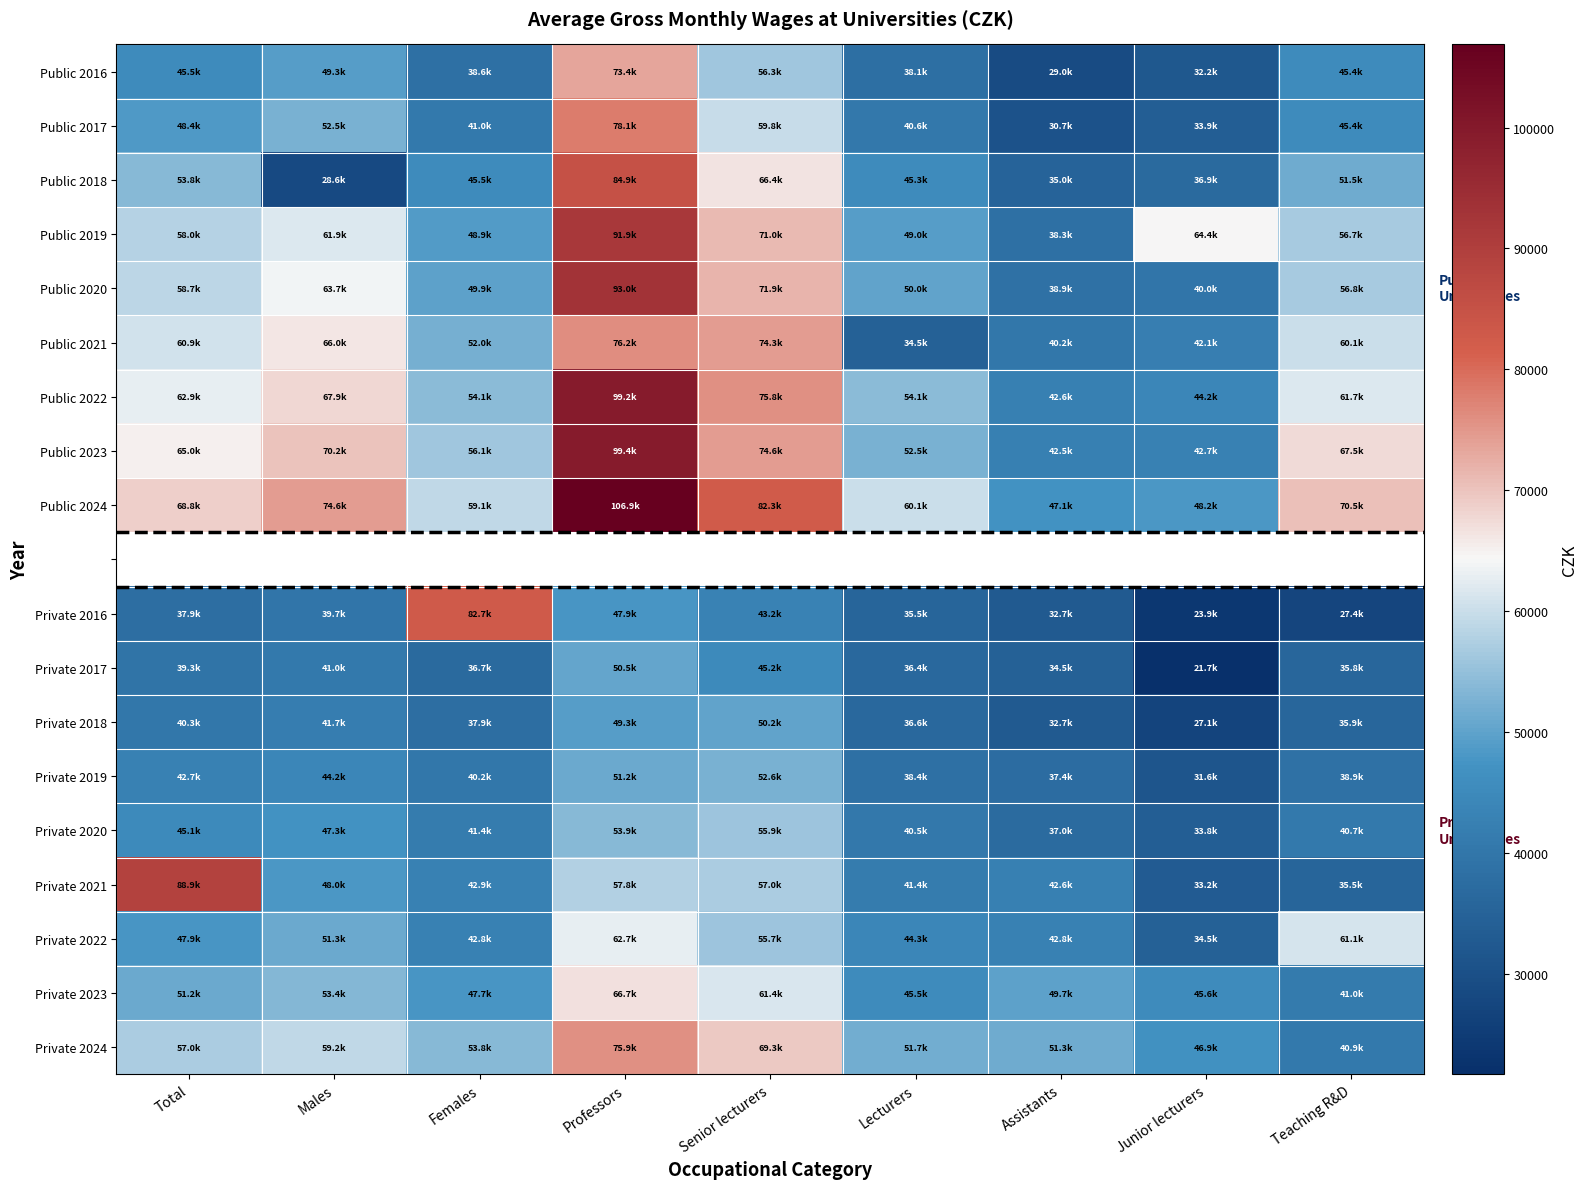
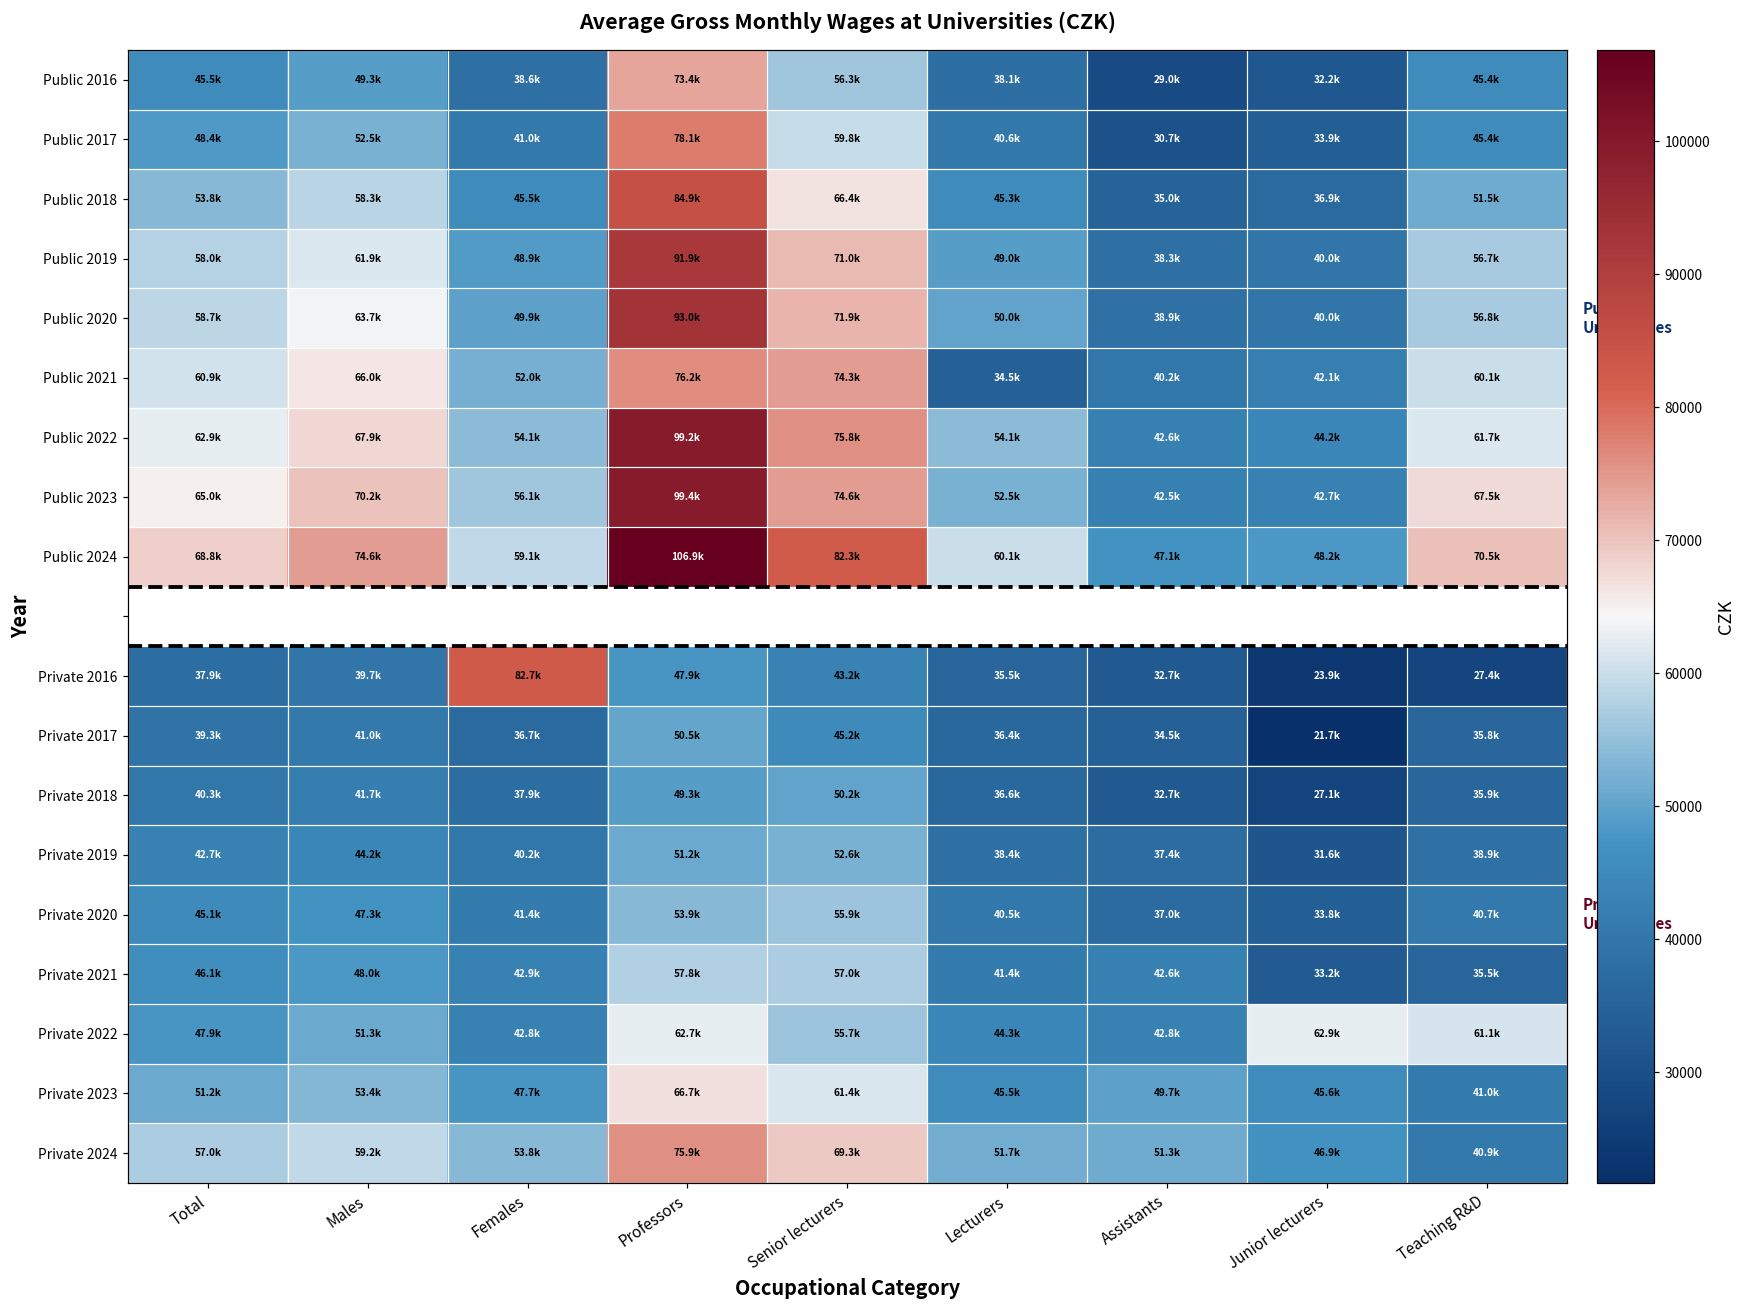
  {
    "Public 2016": {
      "Total": "45.5k",
      "Males": "49.3k",
      "Females": "38.6k",
      "Professors": "73.4k",
      "Senior lecturers": "56.3k",
      "Lecturers": "38.1k",
      "Assistants": "29.0k",
      "Junior lecturers": "32.2k",
      "Teaching R&D": "45.4k"
    },
    "Public 2017": {
      "Total": "48.4k",
      "Males": "52.5k",
      "Females": "41.0k",
      "Professors": "78.1k",
      "Senior lecturers": "59.8k",
      "Lecturers": "40.6k",
      "Assistants": "30.7k",
      "Junior lecturers": "33.9k",
      "Teaching R&D": "45.4k"
    },
    "Public 2018": {
      "Total": "53.8k",
-     "Males": "28.6k",
+     "Males": "58.3k",
      "Females": "45.5k",
      "Professors": "84.9k",
      "Senior lecturers": "66.4k",
      "Lecturers": "45.3k",
      "Assistants": "35.0k",
      "Junior lecturers": "36.9k",
      "Teaching R&D": "51.5k"
    },
    "Public 2019": {
      "Total": "58.0k",
      "Males": "61.9k",
      "Females": "48.9k",
      "Professors": "91.9k",
      "Senior lecturers": "71.0k",
      "Lecturers": "49.0k",
      "Assistants": "38.3k",
-     "Junior lecturers": "64.4k",
+     "Junior lecturers": "40.0k",
      "Teaching R&D": "56.7k"
    },
    "Public 2020": {
      "Total": "58.7k",
      "Males": "63.7k",
      "Females": "49.9k",
      "Professors": "93.0k",
      "Senior lecturers": "71.9k",
      "Lecturers": "50.0k",
      "Assistants": "38.9k",
      "Junior lecturers": "40.0k",
      "Teaching R&D": "56.8k"
    },
    "Public 2021": {
      "Total": "60.9k",
      "Males": "66.0k",
      "Females": "52.0k",
      "Professors": "76.2k",
      "Senior lecturers": "74.3k",
      "Lecturers": "34.5k",
      "Assistants": "40.2k",
      "Junior lecturers": "42.1k",
      "Teaching R&D": "60.1k"
    },
    "Public 2022": {
      "Total": "62.9k",
      "Males": "67.9k",
      "Females": "54.1k",
      "Professors": "99.2k",
      "Senior lecturers": "75.8k",
      "Lecturers": "54.1k",
      "Assistants": "42.6k",
      "Junior lecturers": "44.2k",
      "Teaching R&D": "61.7k"
    },
    "Public 2023": {
      "Total": "65.0k",
      "Males": "70.2k",
      "Females": "56.1k",
      "Professors": "99.4k",
      "Senior lecturers": "74.6k",
      "Lecturers": "52.5k",
      "Assistants": "42.5k",
      "Junior lecturers": "42.7k",
      "Teaching R&D": "67.5k"
    },
    "Public 2024": {
      "Total": "68.8k",
      "Males": "74.6k",
      "Females": "59.1k",
      "Professors": "106.9k",
      "Senior lecturers": "82.3k",
      "Lecturers": "60.1k",
      "Assistants": "47.1k",
      "Junior lecturers": "48.2k",
      "Teaching R&D": "70.5k"
    },
    "Private 2016": {
      "Total": "37.9k",
      "Males": "39.7k",
      "Females": "82.7k",
      "Professors": "47.9k",
      "Senior lecturers": "43.2k",
      "Lecturers": "35.5k",
      "Assistants": "32.7k",
      "Junior lecturers": "23.9k",
      "Teaching R&D": "27.4k"
    },
    "Private 2017": {
      "Total": "39.3k",
      "Males": "41.0k",
      "Females": "36.7k",
      "Professors": "50.5k",
      "Senior lecturers": "45.2k",
      "Lecturers": "36.4k",
      "Assistants": "34.5k",
      "Junior lecturers": "21.7k",
      "Teaching R&D": "35.8k"
    },
    "Private 2018": {
      "Total": "40.3k",
      "Males": "41.7k",
      "Females": "37.9k",
      "Professors": "49.3k",
      "Senior lecturers": "50.2k",
      "Lecturers": "36.6k",
      "Assistants": "32.7k",
      "Junior lecturers": "27.1k",
      "Teaching R&D": "35.9k"
    },
    "Private 2019": {
      "Total": "42.7k",
      "Males": "44.2k",
      "Females": "40.2k",
      "Professors": "51.2k",
      "Senior lecturers": "52.6k",
      "Lecturers": "38.4k",
      "Assistants": "37.4k",
      "Junior lecturers": "31.6k",
      "Teaching R&D": "38.9k"
    },
    "Private 2020": {
      "Total": "45.1k",
      "Males": "47.3k",
      "Females": "41.4k",
      "Professors": "53.9k",
      "Senior lecturers": "55.9k",
      "Lecturers": "40.5k",
      "Assistants": "37.0k",
      "Junior lecturers": "33.8k",
      "Teaching R&D": "40.7k"
    },
    "Private 2021": {
-     "Total": "88.9k",
+     "Total": "46.1k",
      "Males": "48.0k",
      "Females": "42.9k",
      "Professors": "57.8k",
      "Senior lecturers": "57.0k",
      "Lecturers": "41.4k",
      "Assistants": "42.6k",
      "Junior lecturers": "33.2k",
      "Teaching R&D": "35.5k"
    },
    "Private 2022": {
      "Total": "47.9k",
      "Males": "51.3k",
      "Females": "42.8k",
      "Professors": "62.7k",
      "Senior lecturers": "55.7k",
      "Lecturers": "44.3k",
      "Assistants": "42.8k",
-     "Junior lecturers": "34.5k",
+     "Junior lecturers": "62.9k",
      "Teaching R&D": "61.1k"
    },
    "Private 2023": {
      "Total": "51.2k",
      "Males": "53.4k",
      "Females": "47.7k",
      "Professors": "66.7k",
      "Senior lecturers": "61.4k",
      "Lecturers": "45.5k",
      "Assistants": "49.7k",
      "Junior lecturers": "45.6k",
      "Teaching R&D": "41.0k"
    },
    "Private 2024": {
      "Total": "57.0k",
      "Males": "59.2k",
      "Females": "53.8k",
      "Professors": "75.9k",
      "Senior lecturers": "69.3k",
      "Lecturers": "51.7k",
      "Assistants": "51.3k",
      "Junior lecturers": "46.9k",
      "Teaching R&D": "40.9k"
    }
  }
